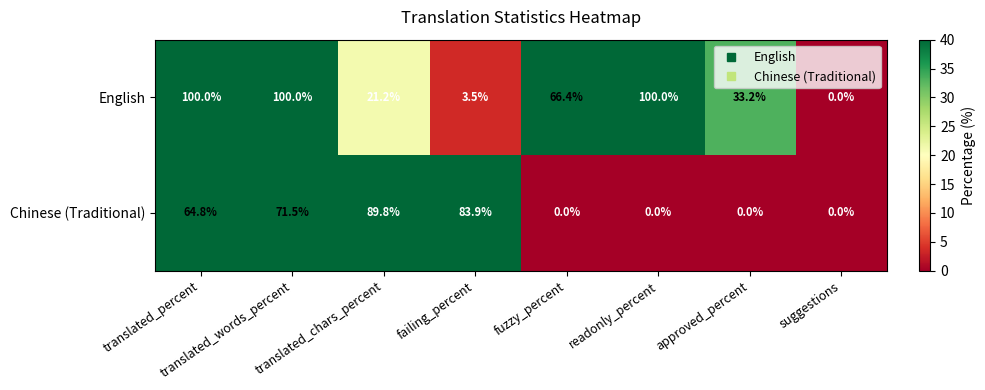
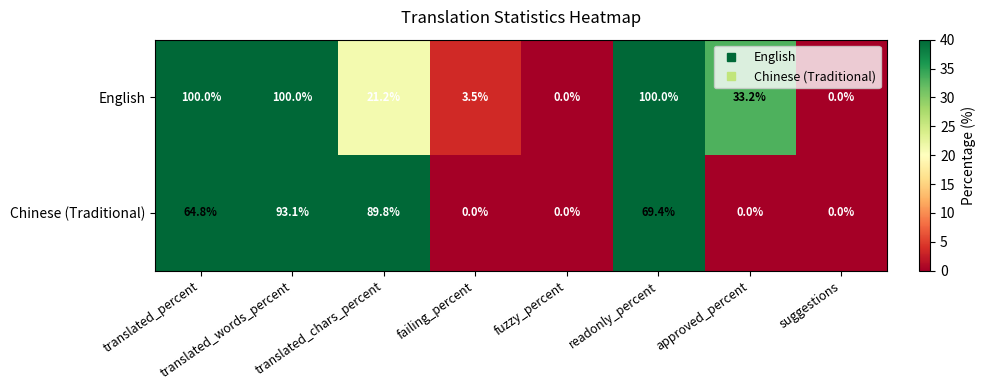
  {
    "English": {
      "translated_percent": "100.0%",
      "translated_words_percent": "100.0%",
      "translated_chars_percent": "21.2%",
      "failing_percent": "3.5%",
-     "fuzzy_percent": "66.4%",
+     "fuzzy_percent": "0.0%",
      "readonly_percent": "100.0%",
      "approved_percent": "33.2%",
      "suggestions": "0.0%"
    },
    "Chinese (Traditional)": {
      "translated_percent": "64.8%",
-     "translated_words_percent": "71.5%",
+     "translated_words_percent": "93.1%",
      "translated_chars_percent": "89.8%",
-     "failing_percent": "83.9%",
+     "failing_percent": "0.0%",
      "fuzzy_percent": "0.0%",
-     "readonly_percent": "0.0%",
+     "readonly_percent": "69.4%",
      "approved_percent": "0.0%",
      "suggestions": "0.0%"
    }
  }
